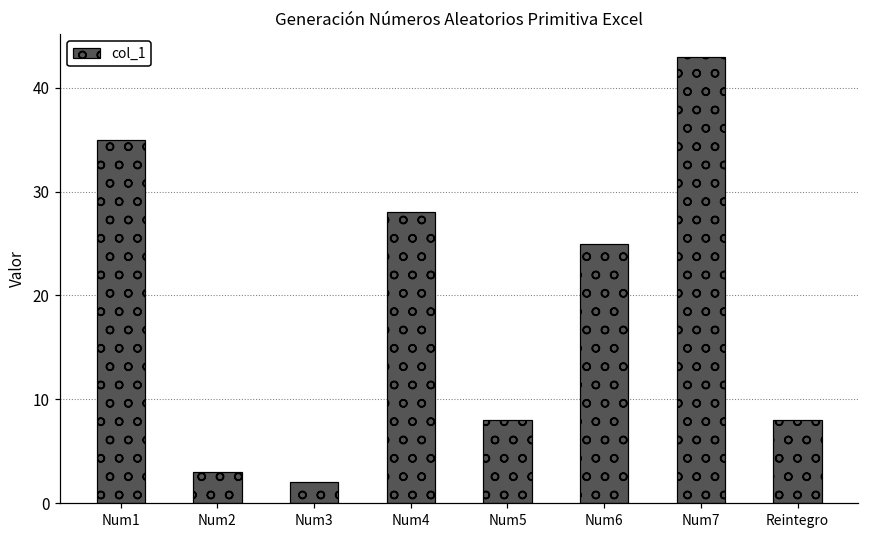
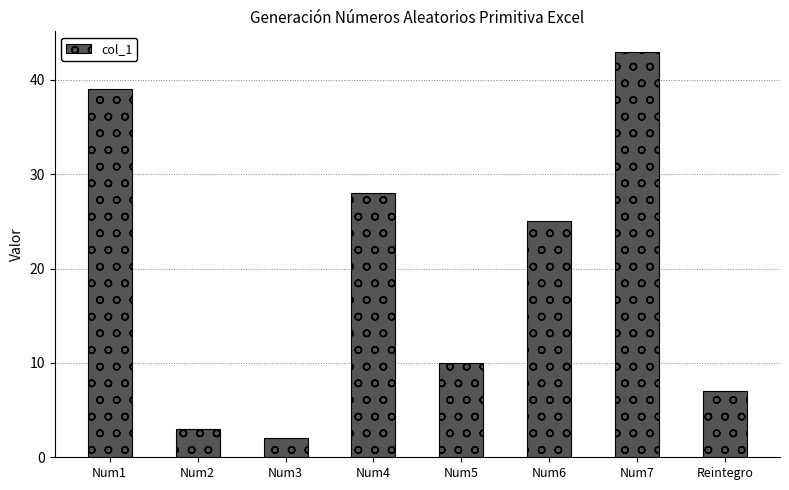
  {
-   "Num1": 35,
+   "Num1": 39,
    "Num2": 3,
    "Num3": 2,
    "Num4": 28,
-   "Num5": 8,
+   "Num5": 10,
    "Num6": 25,
    "Num7": 43,
-   "Reintegro": 8
+   "Reintegro": 7
  }
